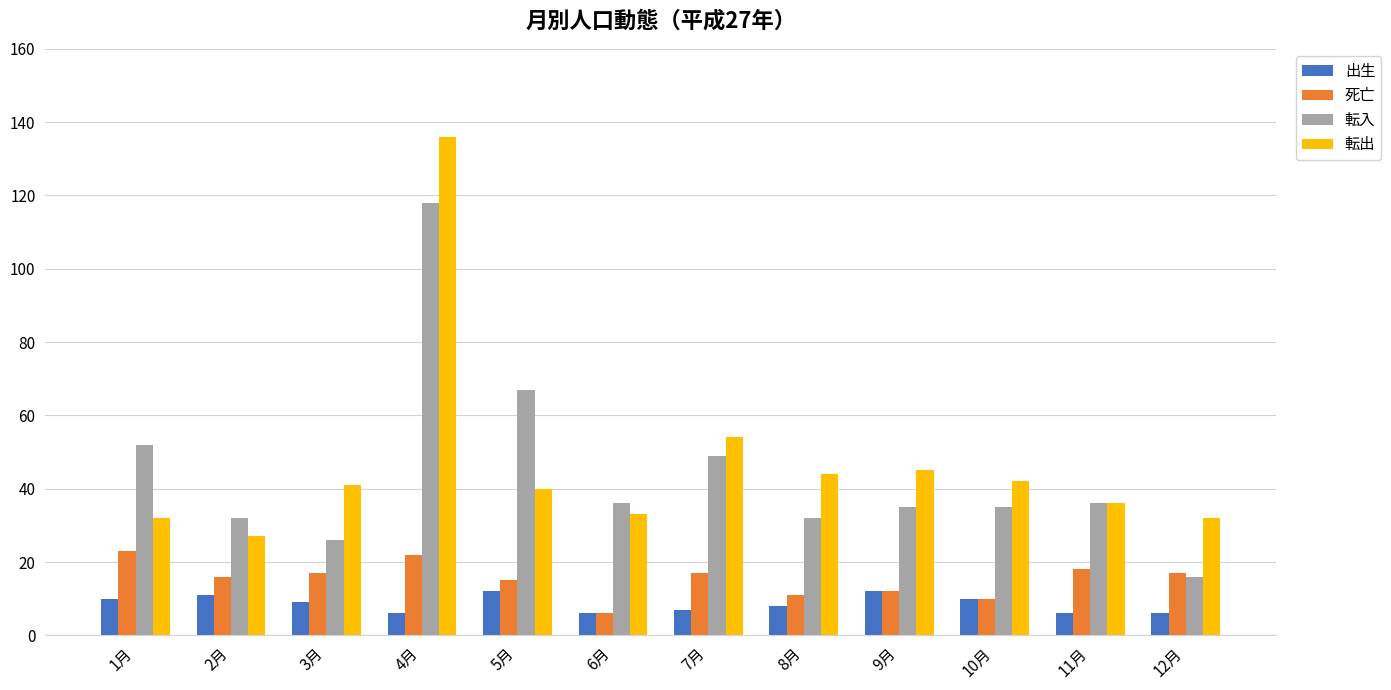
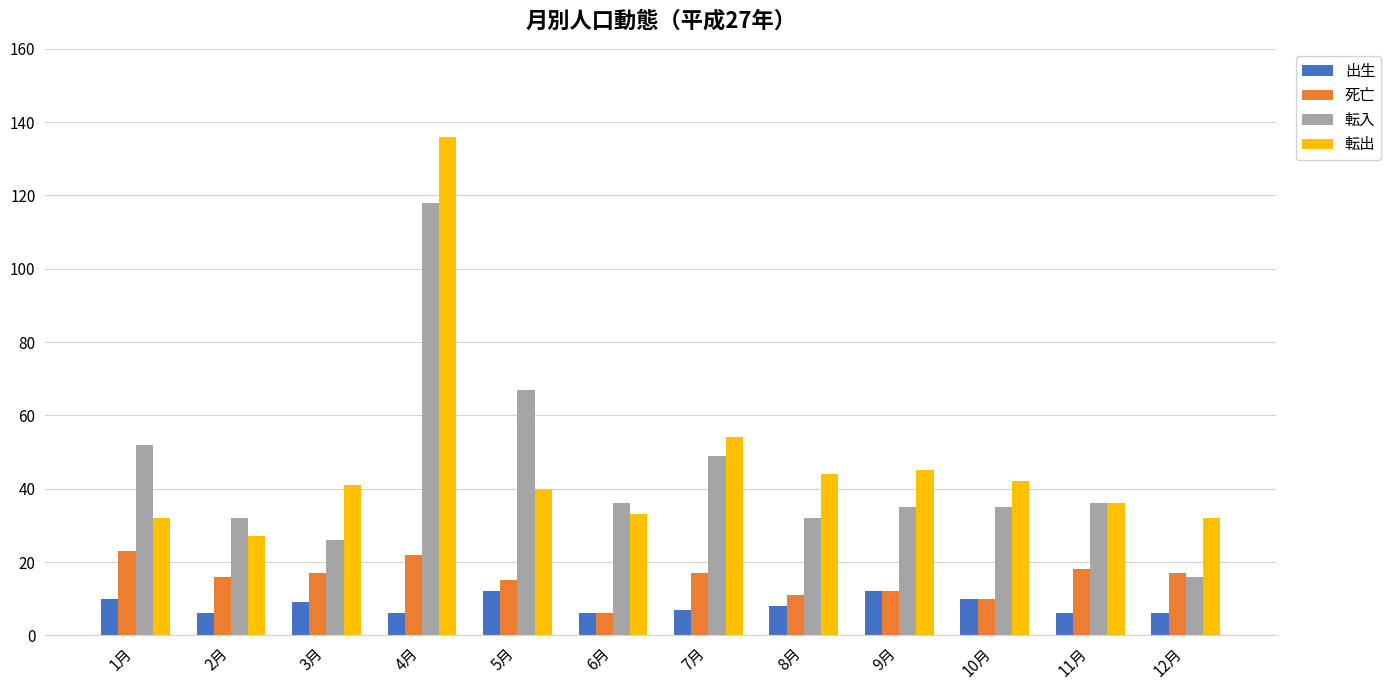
  {
    "出生": {
      "1月": 10,
-     "2月": 11,
+     "2月": 6,
      "3月": 9,
      "4月": 6,
      "5月": 12,
      "6月": 6,
      "7月": 7,
      "8月": 8,
      "9月": 12,
      "10月": 10,
      "11月": 6,
      "12月": 6
    },
    "死亡": {
      "1月": 23,
      "2月": 16,
      "3月": 17,
      "4月": 22,
      "5月": 15,
      "6月": 6,
      "7月": 17,
      "8月": 11,
      "9月": 12,
      "10月": 10,
      "11月": 18,
      "12月": 17
    },
    "転入": {
      "1月": 52,
      "2月": 32,
      "3月": 26,
      "4月": 118,
      "5月": 67,
      "6月": 36,
      "7月": 49,
      "8月": 32,
      "9月": 35,
      "10月": 35,
      "11月": 36,
      "12月": 16
    },
    "転出": {
      "1月": 32,
      "2月": 27,
      "3月": 41,
      "4月": 136,
      "5月": 40,
      "6月": 33,
      "7月": 54,
      "8月": 44,
      "9月": 45,
      "10月": 42,
      "11月": 36,
      "12月": 32
    }
  }
